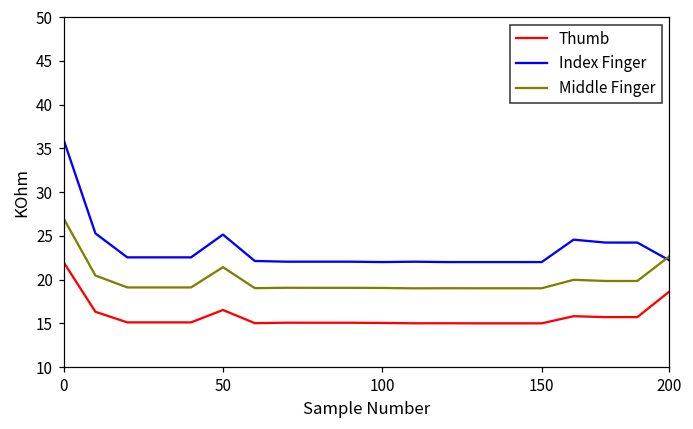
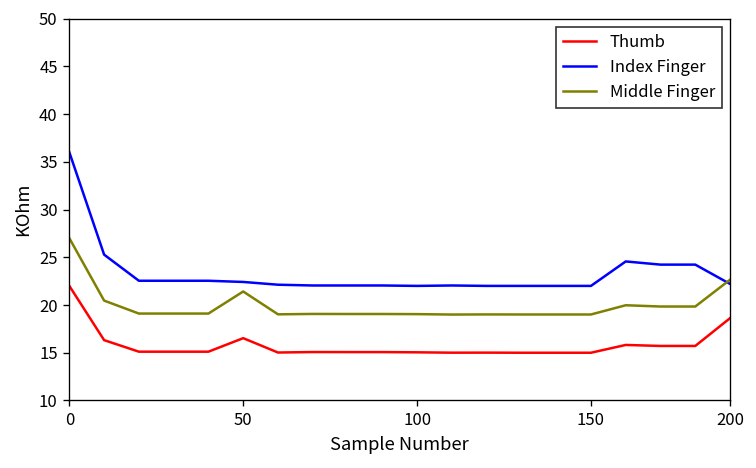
  {
    "Thumb": {
      "0": 22,
      "50": 17,
      "100": 15,
      "150": 15,
      "200": 19
    },
    "Index Finger": {
      "0": 36,
-     "50": 25,
+     "50": 22,
      "100": 22,
      "150": 22,
      "200": 22
    },
    "Middle Finger": {
      "0": 27,
      "50": 21,
      "100": 19,
      "150": 19,
      "200": 23
    }
  }
